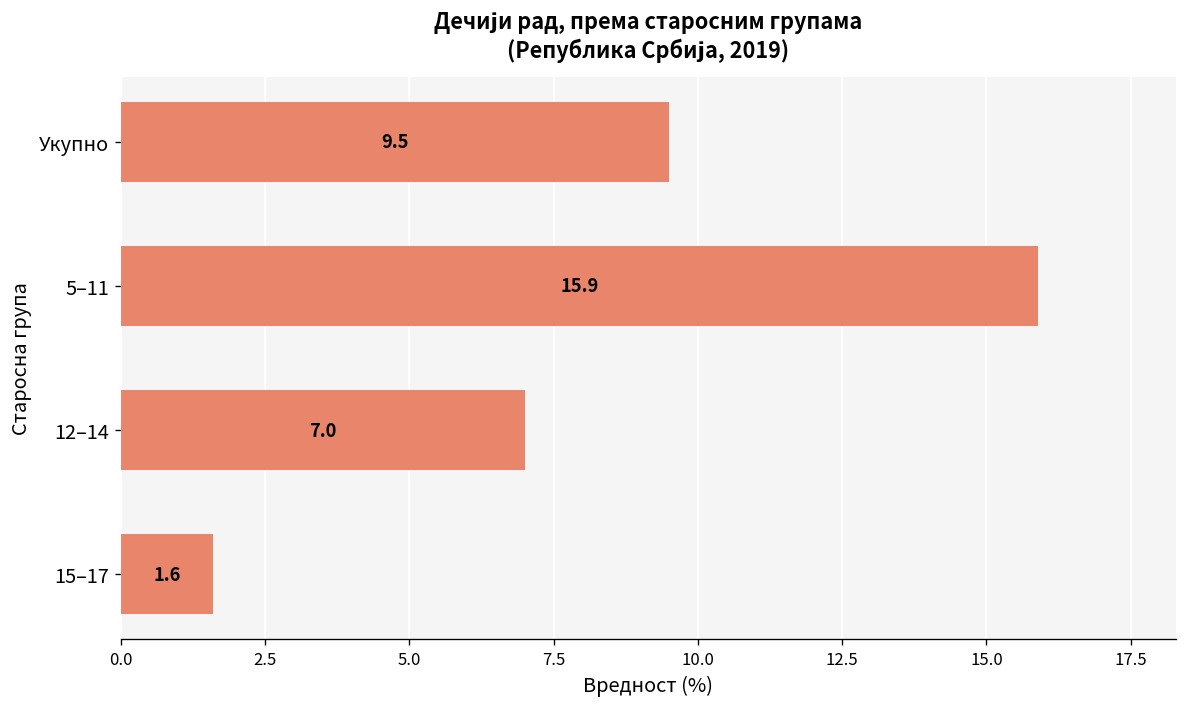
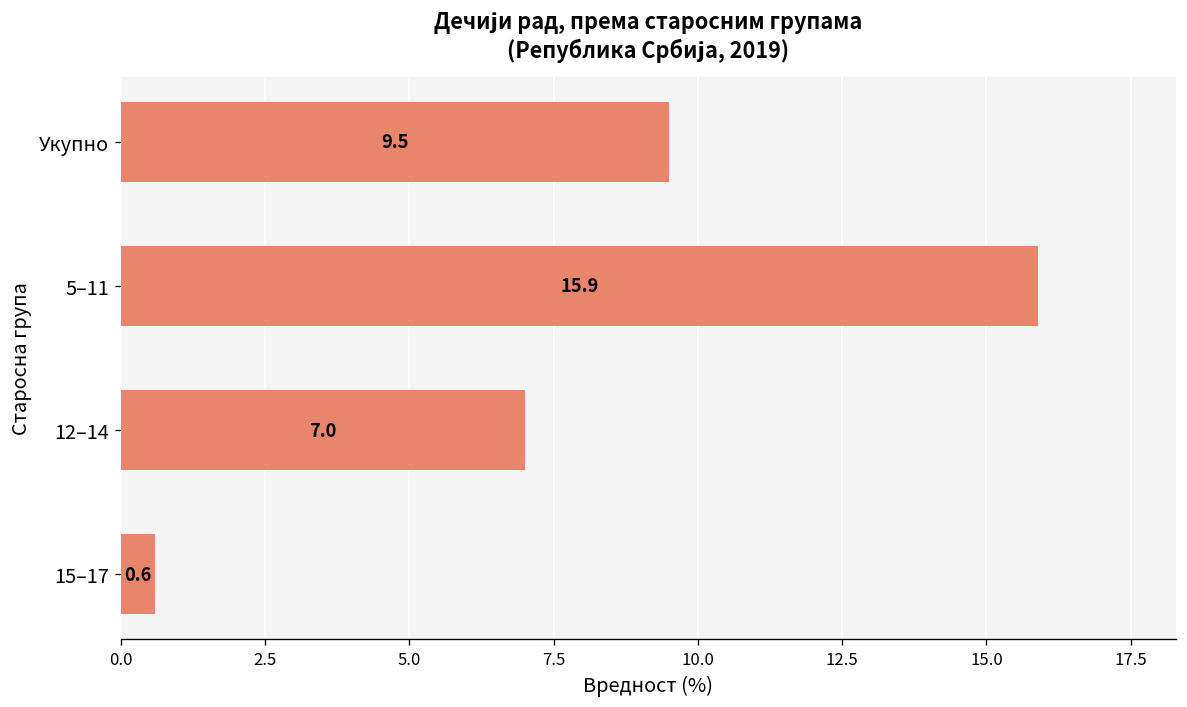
  {
    "Укупно": 9.5,
    "5–11": 15.9,
    "12–14": 7.0,
-   "15–17": 1.6
+   "15–17": 0.6
  }
